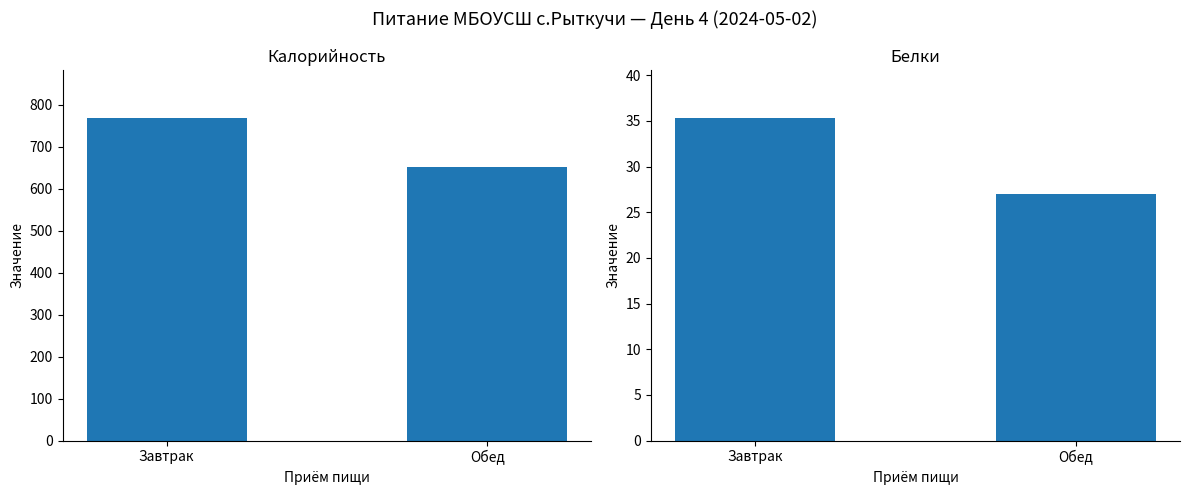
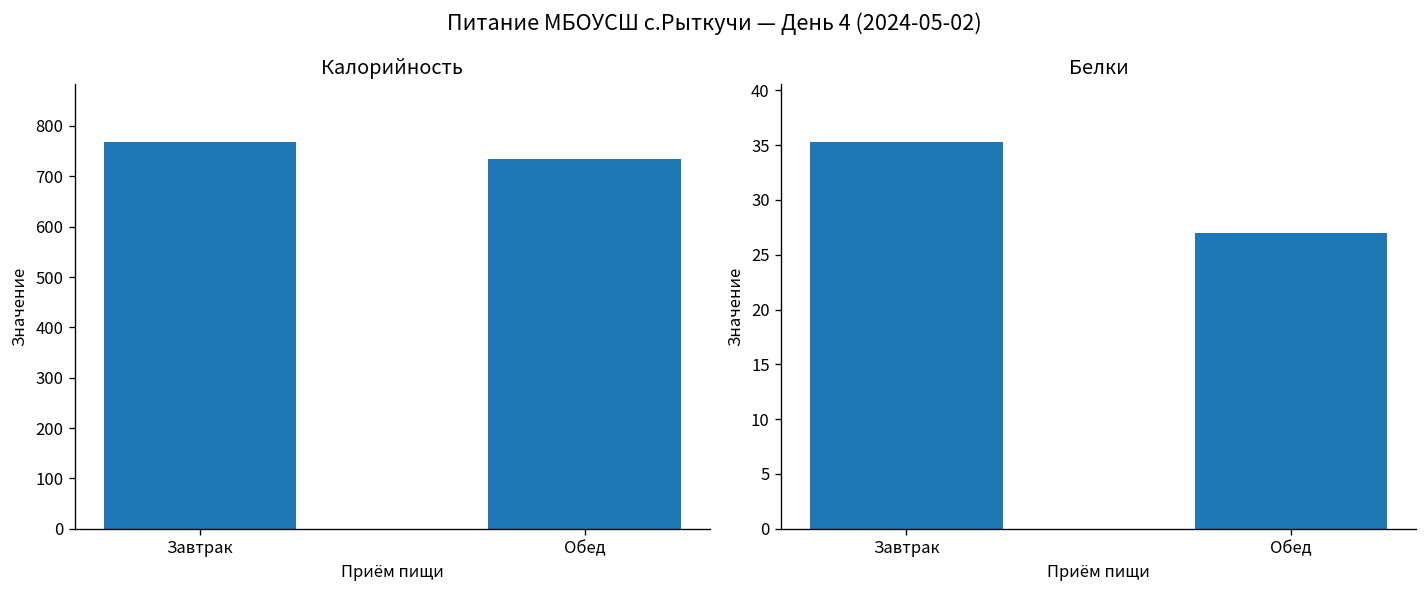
  {
    "Калорийность": {
      "Завтрак": 770,
-     "Обед": 650
+     "Обед": 730
    },
    "Белки": {
      "Завтрак": 35,
      "Обед": 27
    }
  }
